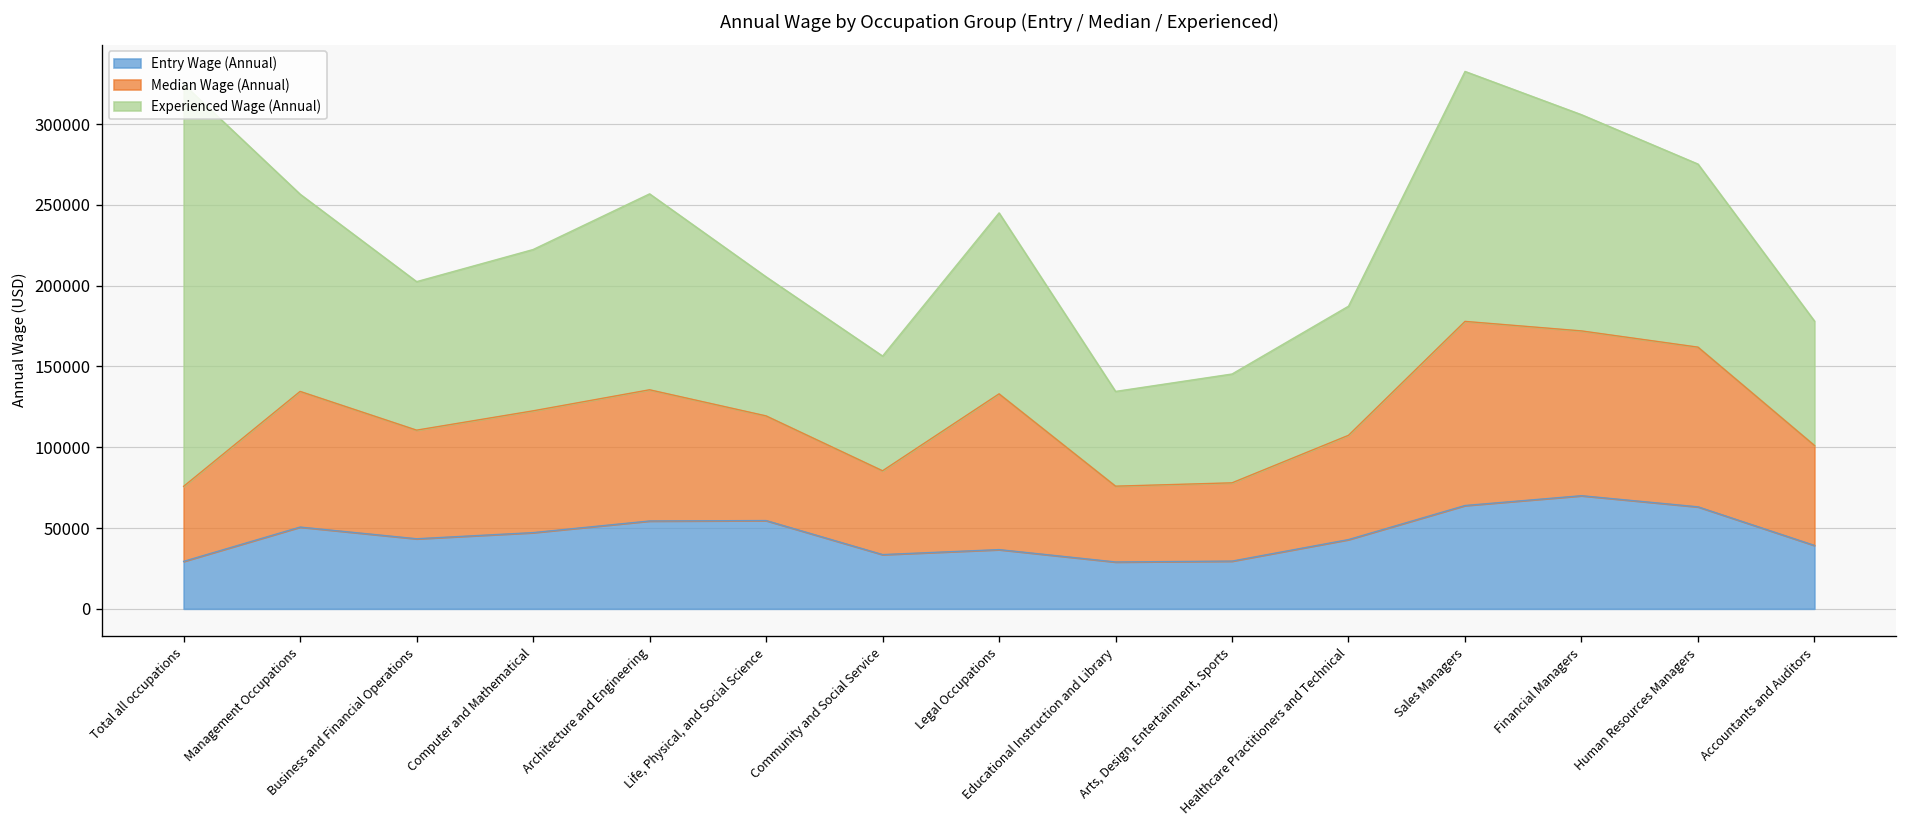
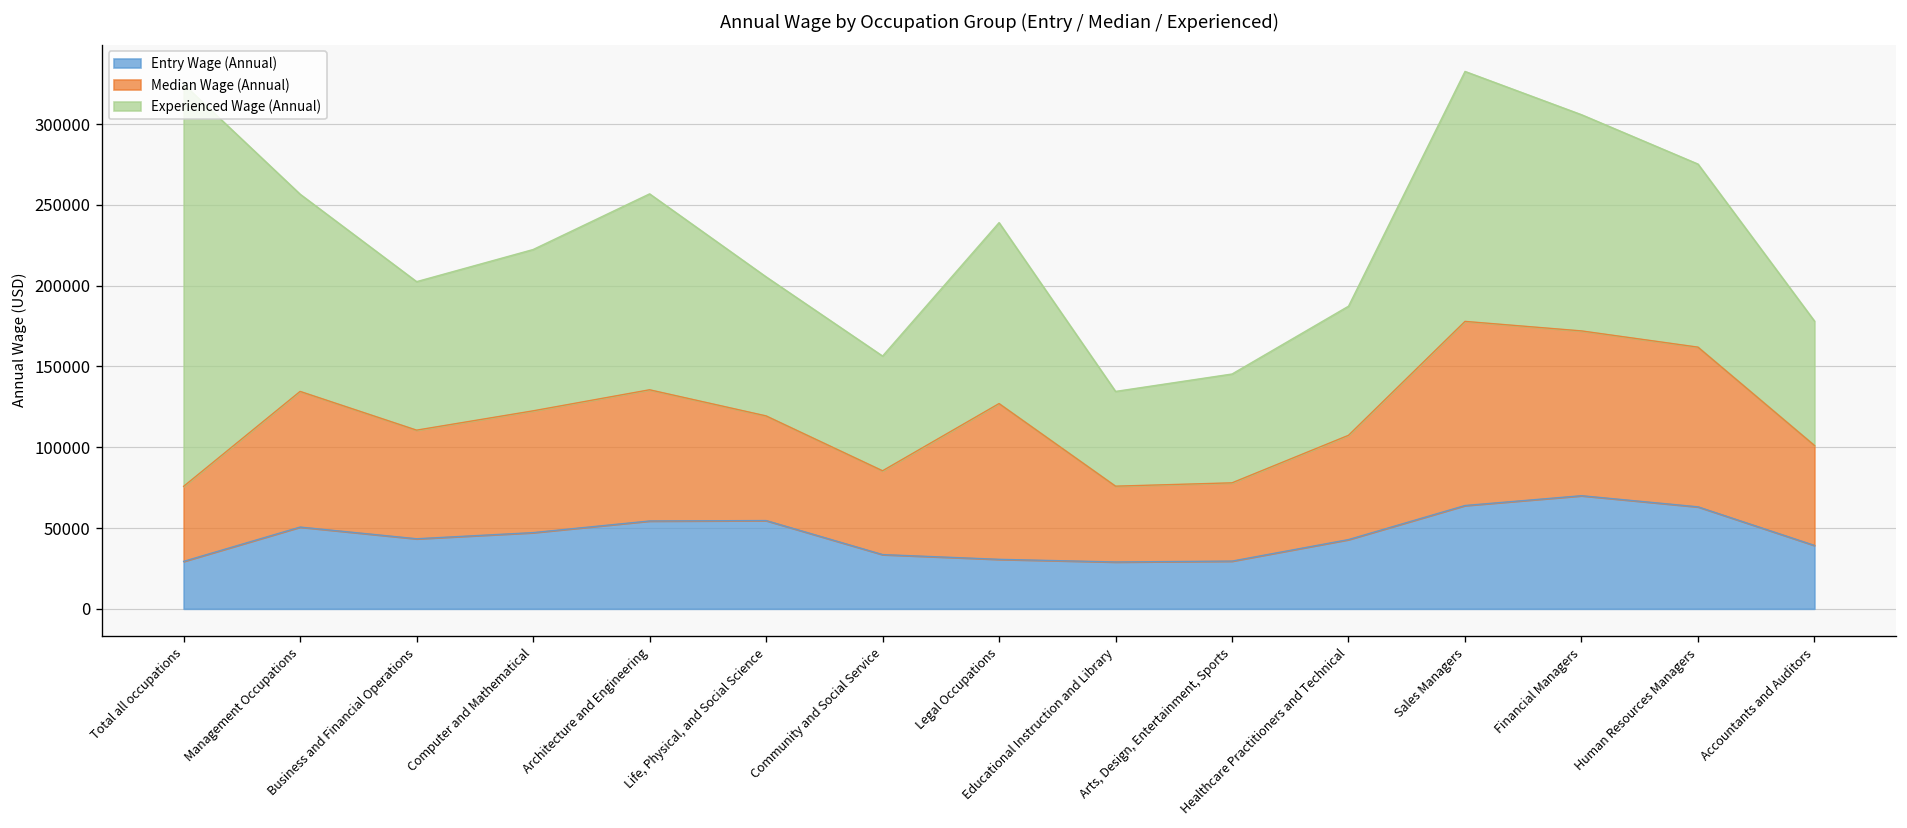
  {
    "Entry Wage (Annual)": {
      "Total all occupations": 29000,
      "Management Occupations": 51000,
      "Business and Financial Operations": 43000,
      "Computer and Mathematical": 47000,
      "Architecture and Engineering": 54000,
      "Life, Physical, and Social Science": 55000,
      "Community and Social Service": 34000,
-     "Legal Occupations": 37000,
+     "Legal Occupations": 31000,
      "Educational Instruction and Library": 29000,
      "Arts, Design, Entertainment, Sports": 30000,
      "Healthcare Practitioners and Technical": 43000,
      "Sales Managers": 64000,
      "Financial Managers": 70000,
      "Human Resources Managers": 63000,
      "Accountants and Auditors": 39000
    },
    "Median Wage (Annual)": {
      "Total all occupations": 46000,
      "Management Occupations": 84000,
      "Business and Financial Operations": 67000,
      "Computer and Mathematical": 75000,
      "Architecture and Engineering": 81000,
      "Life, Physical, and Social Science": 65000,
      "Community and Social Service": 52000,
      "Legal Occupations": 96000,
      "Educational Instruction and Library": 47000,
      "Arts, Design, Entertainment, Sports": 48000,
      "Healthcare Practitioners and Technical": 65000,
      "Sales Managers": 114000,
      "Financial Managers": 102000,
      "Human Resources Managers": 99000,
      "Accountants and Auditors": 62000
    },
    "Experienced Wage (Annual)": {
      "Management Occupations": 122000,
      "Business and Financial Operations": 92000,
      "Computer and Mathematical": 100000,
      "Architecture and Engineering": 121000,
      "Life, Physical, and Social Science": 86000,
      "Community and Social Service": 71000,
      "Legal Occupations": 112000,
      "Educational Instruction and Library": 59000,
      "Arts, Design, Entertainment, Sports": 67000,
      "Healthcare Practitioners and Technical": 80000,
      "Sales Managers": 155000,
      "Financial Managers": 134000,
      "Human Resources Managers": 113000,
      "Accountants and Auditors": 77000
    }
  }
